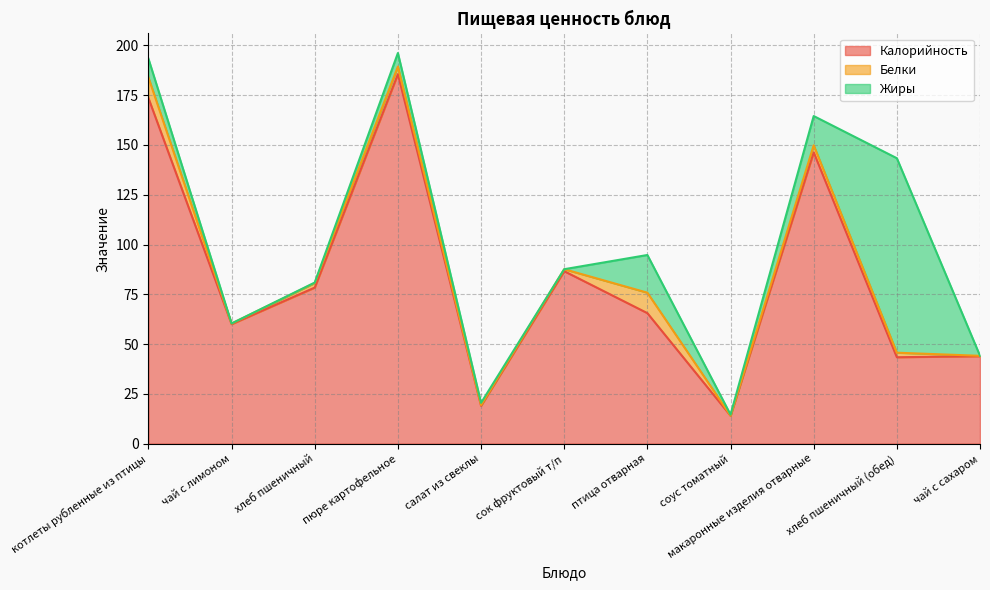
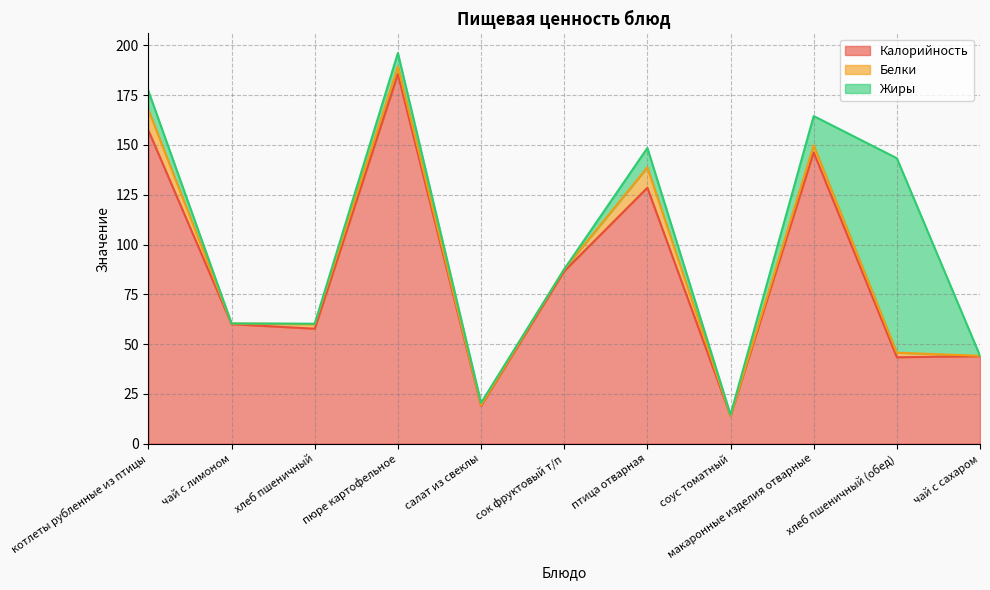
  {
    "Калорийность": {
-     "котлеты рубленные из птицы": 174,
-     "хлеб пшеничный": 78,
+     "котлеты рубленные из птицы": 157,
+     "хлеб пшеничный": 58,
      "пюре картофельное": 186,
-     "птица отварная": 66,
+     "птица отварная": 129,
      "макаронные изделия отварные": 146,
      "хлеб пшеничный (обед)": 43
    },
    "Белки": {
      "котлеты рубленные из птицы": 10,
      "пюре картофельное": 4,
      "птица отварная": 10,
      "макаронные изделия отварные": 4,
      "хлеб пшеничный (обед)": 2
    },
    "Жиры": {
      "котлеты рубленные из птицы": 9,
      "пюре картофельное": 7,
-     "птица отварная": 19,
+     "птица отварная": 10,
      "макаронные изделия отварные": 15,
      "хлеб пшеничный (обед)": 98
    }
  }
